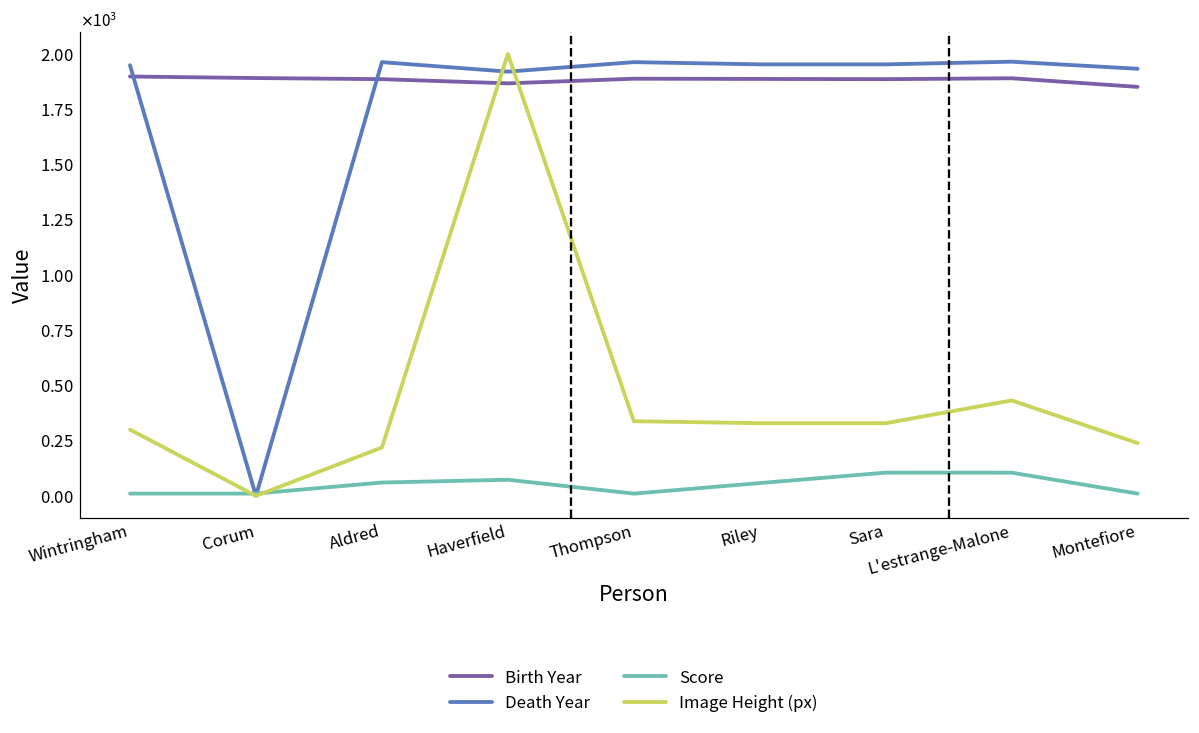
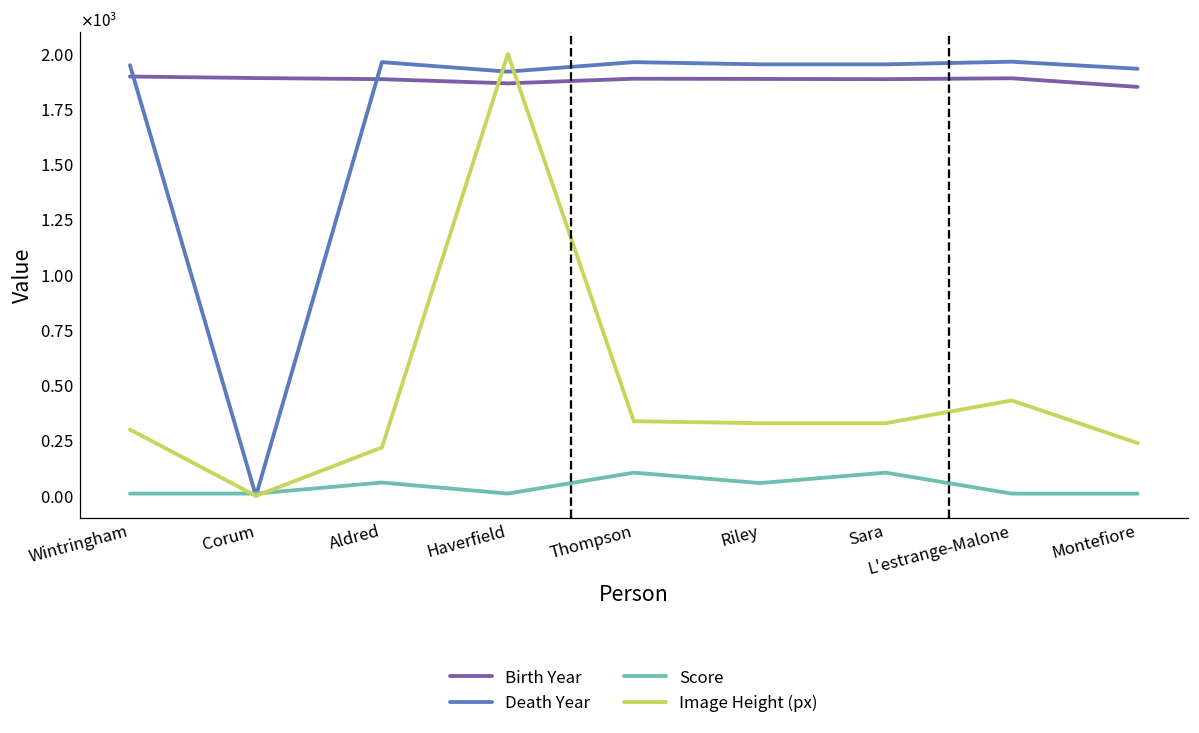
  {
    "Score": {
      "Wintringham": 10,
      "Aldred": 60,
-     "Haverfield": 70,
-     "Thompson": 10,
+     "Haverfield": 10,
+     "Thompson": 110,
      "Riley": 60,
      "Sara": 110,
-     "L'estrange-Malone": 110,
+     "L'estrange-Malone": 10,
      "Montefiore": 10
    },
    "Image Height (px)": {
      "Wintringham": 300,
      "Aldred": 220,
      "Haverfield": 2000,
      "Thompson": 340,
      "Riley": 330,
      "Sara": 330,
      "L'estrange-Malone": 430,
      "Montefiore": 240
    }
  }
